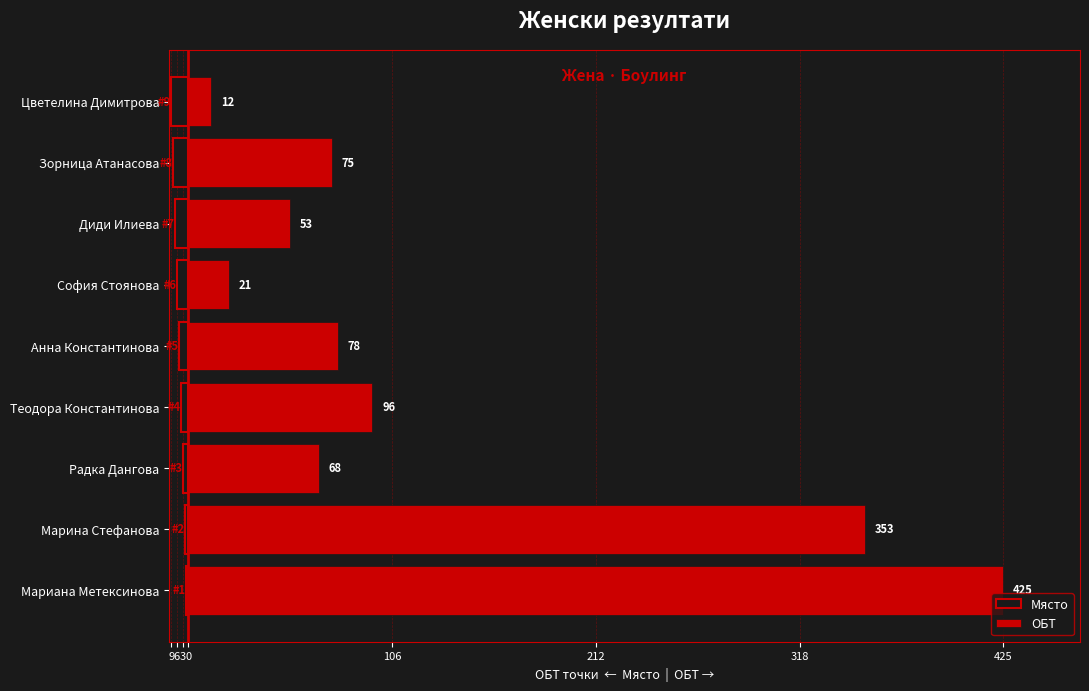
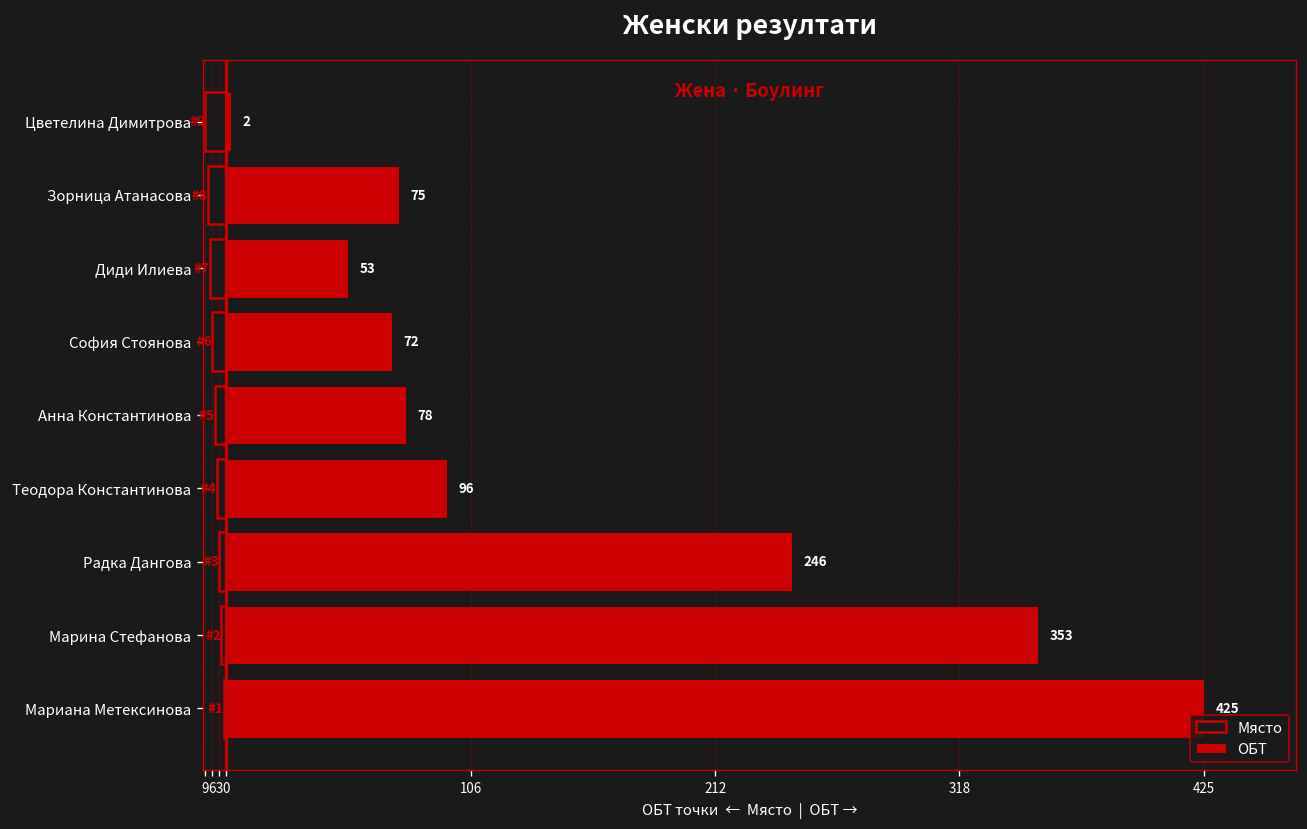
  {
    "ОБТ": {
-     "Цветелина Димитрова": 12,
+     "Цветелина Димитрова": 2,
      "Зорница Атанасова": 75,
      "Диди Илиева": 53,
-     "София Стоянова": 21,
+     "София Стоянова": 72,
      "Анна Константинова": 78,
      "Теодора Константинова": 96,
-     "Радка Дангова": 68,
+     "Радка Дангова": 246,
      "Марина Стефанова": 353
    }
  }
